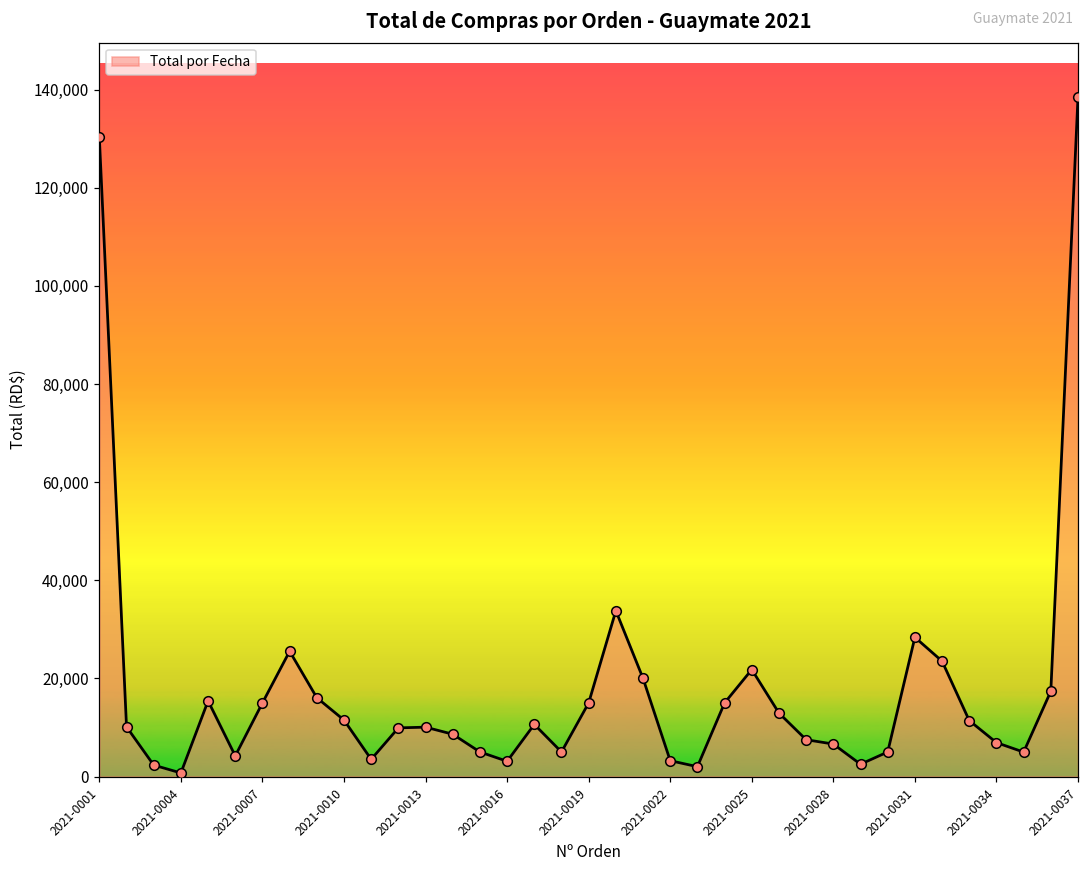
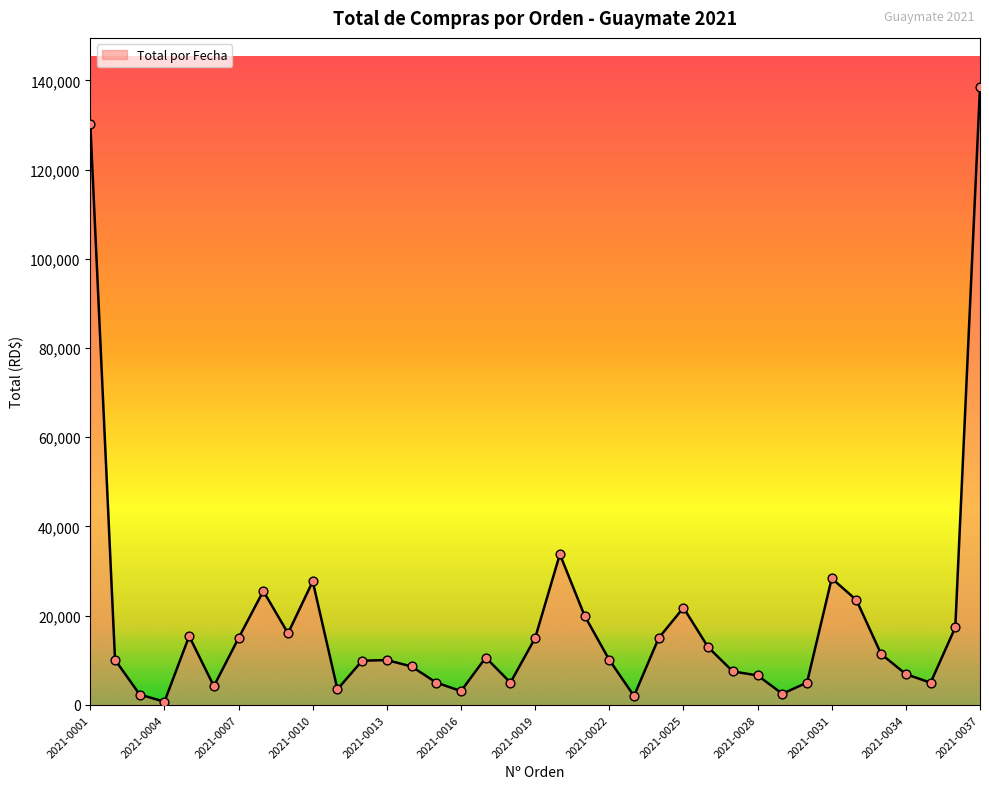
  {
    "2021-0001": "130,000",
    "2021-0004": "1,000",
    "2021-0007": "15,000",
-   "2021-0010": "12,000",
+   "2021-0010": "28,000",
    "2021-0013": "10,000",
    "2021-0016": "3,000",
    "2021-0019": "15,000",
-   "2021-0022": "3,000",
+   "2021-0022": "10,000",
    "2021-0025": "22,000",
    "2021-0028": "7,000",
    "2021-0031": "28,000",
    "2021-0034": "7,000",
    "2021-0037": "138,000"
  }
